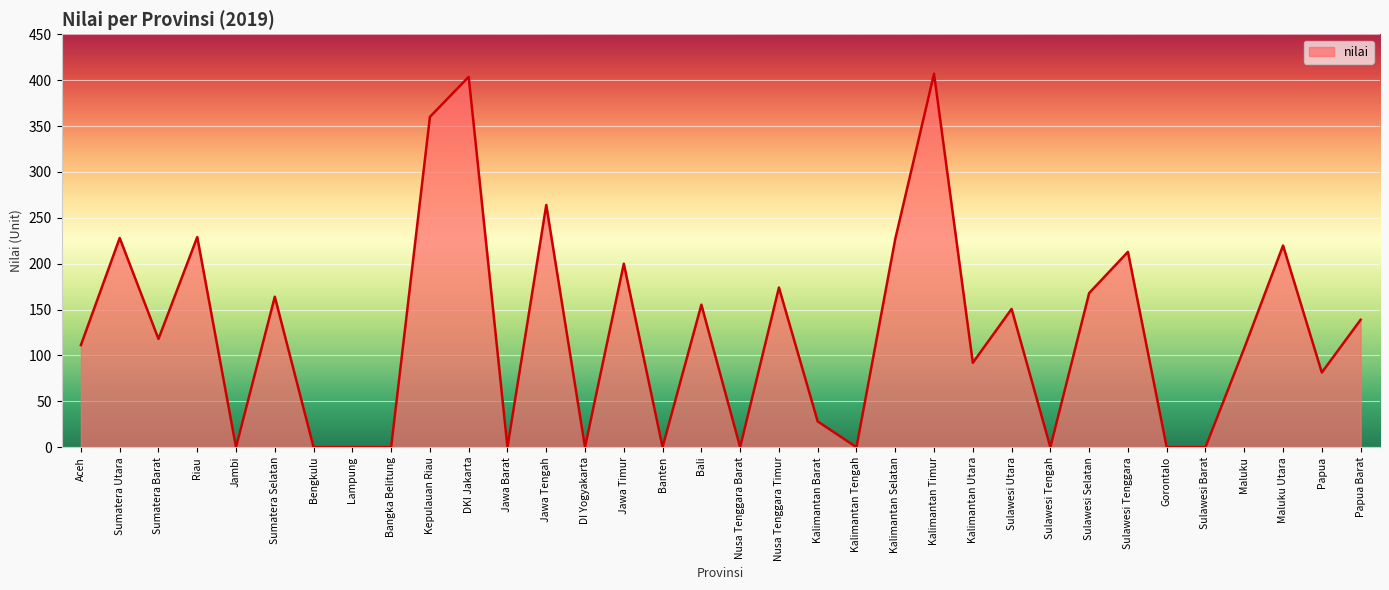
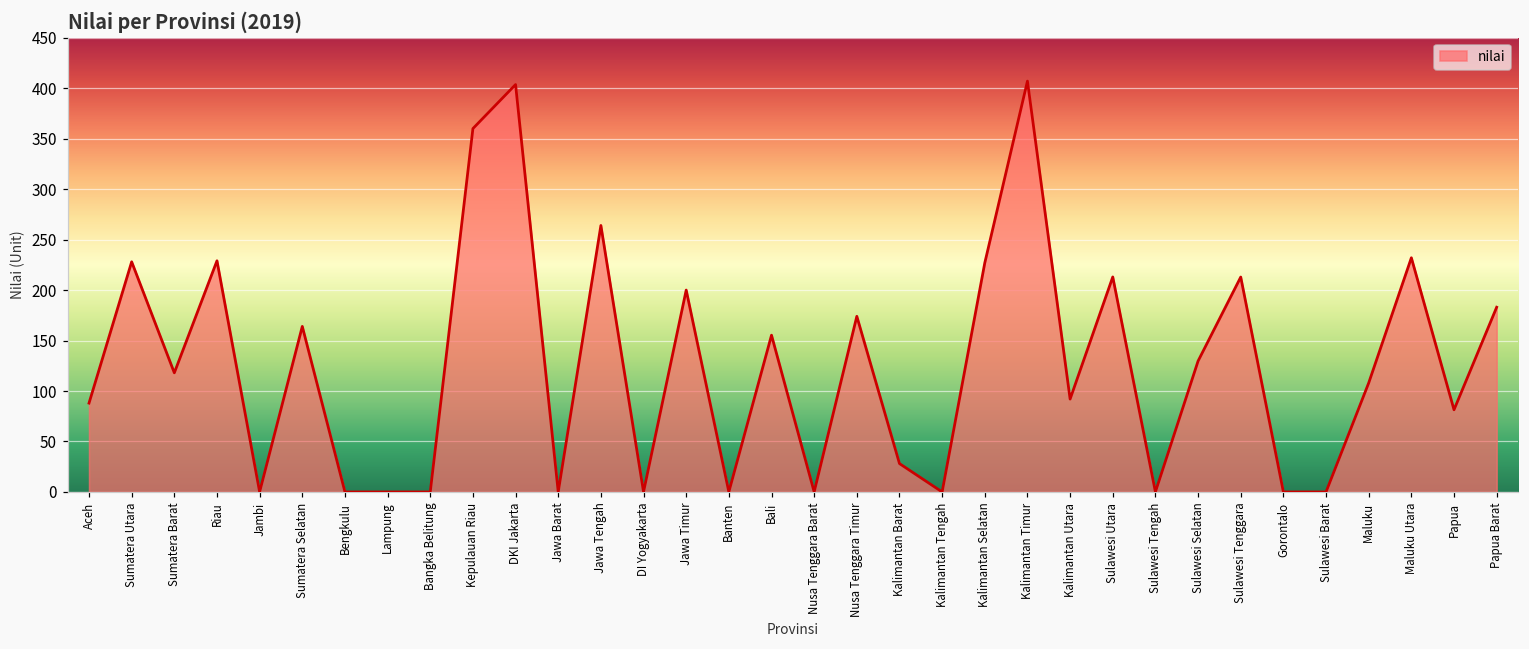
  {
-   "Aceh": 110,
+   "Aceh": 90,
    "Sumatera Utara": 230,
    "Sumatera Barat": 120,
    "Riau": 230,
    "Jambi": 0,
    "Sumatera Selatan": 160,
    "Bengkulu": 0,
    "Lampung": 0,
    "Bangka Belitung": 0,
    "Kepulauan Riau": 360,
    "DKI Jakarta": 400,
    "Jawa Barat": 0,
    "Jawa Tengah": 260,
    "DI Yogyakarta": 0,
    "Jawa Timur": 200,
    "Banten": 0,
    "Bali": 160,
    "Nusa Tenggara Barat": 0,
    "Nusa Tenggara Timur": 170,
    "Kalimantan Barat": 30,
    "Kalimantan Tengah": 0,
    "Kalimantan Selatan": 230,
    "Kalimantan Timur": 410,
    "Kalimantan Utara": 90,
-   "Sulawesi Utara": 150,
+   "Sulawesi Utara": 210,
    "Sulawesi Tengah": 0,
-   "Sulawesi Selatan": 170,
+   "Sulawesi Selatan": 130,
    "Sulawesi Tenggara": 210,
    "Gorontalo": 0,
    "Sulawesi Barat": 0,
    "Maluku": 110,
-   "Maluku Utara": 220,
+   "Maluku Utara": 230,
    "Papua": 80,
-   "Papua Barat": 140
+   "Papua Barat": 180
  }
